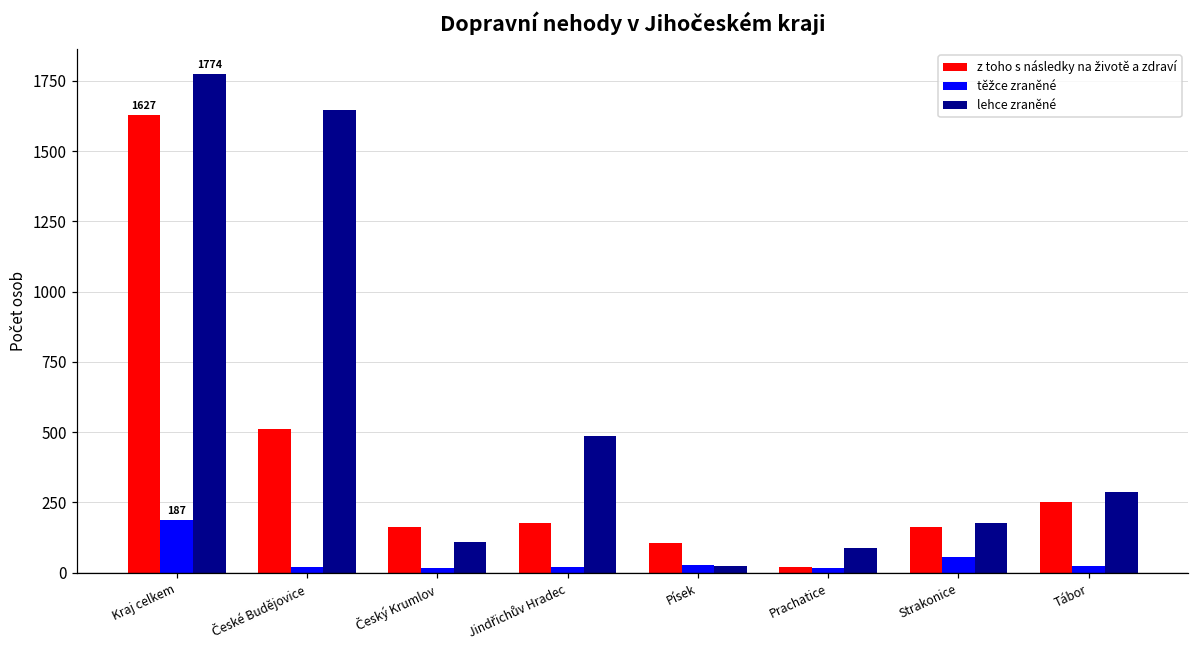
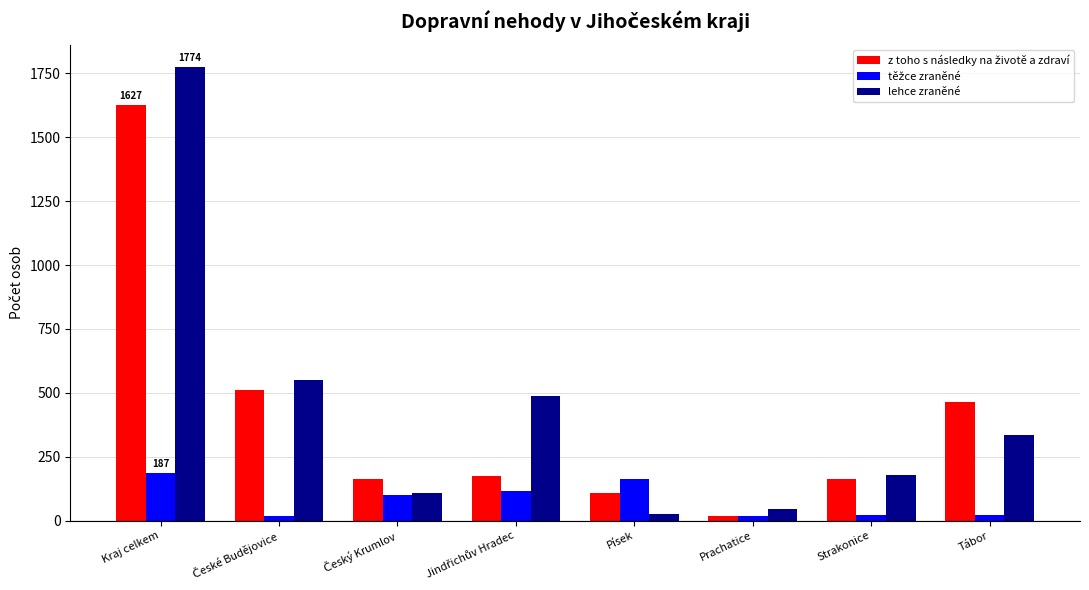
  {
    "z toho s následky na životě a zdraví": {
      "České Budějovice": 510,
      "Český Krumlov": 160,
      "Jindřichův Hradec": 180,
      "Písek": 110,
      "Prachatice": 20,
      "Strakonice": 160,
-     "Tábor": 250
+     "Tábor": 470
    },
    "těžce zraněné": {
      "České Budějovice": 20,
-     "Český Krumlov": 20,
-     "Jindřichův Hradec": 20,
-     "Písek": 30,
+     "Český Krumlov": 100,
+     "Jindřichův Hradec": 120,
+     "Písek": 160,
      "Prachatice": 20,
-     "Strakonice": 50,
+     "Strakonice": 20,
      "Tábor": 20
    },
    "lehce zraněné": {
-     "České Budějovice": 1650,
+     "České Budějovice": 550,
      "Český Krumlov": 110,
      "Jindřichův Hradec": 490,
      "Písek": 20,
-     "Prachatice": 90,
+     "Prachatice": 40,
      "Strakonice": 180,
-     "Tábor": 290
+     "Tábor": 330
    }
  }
